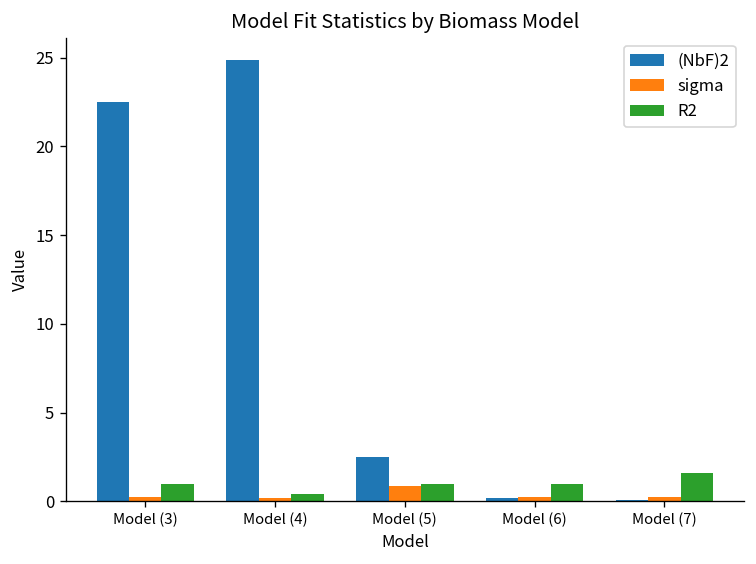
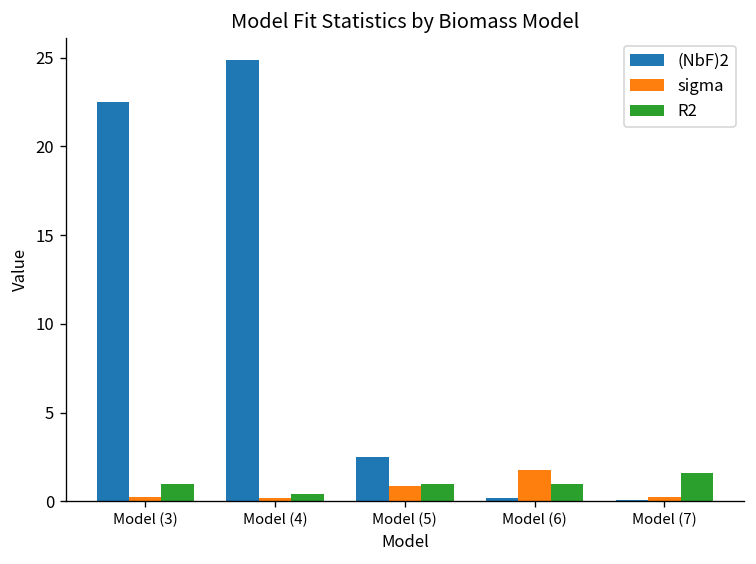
  {
    "(NbF)2": {
      "Model (3)": 22.5,
      "Model (4)": 24.9,
      "Model (5)": 2.5,
      "Model (6)": 0.2
    },
    "sigma": {
      "Model (3)": 0.3,
      "Model (4)": 0.2,
      "Model (5)": 0.9,
-     "Model (6)": 0.2,
+     "Model (6)": 1.8,
      "Model (7)": 0.2
    },
    "R2": {
      "Model (3)": 1.0,
      "Model (4)": 0.4,
      "Model (5)": 1.0,
      "Model (6)": 1.0,
      "Model (7)": 1.6
    }
  }
